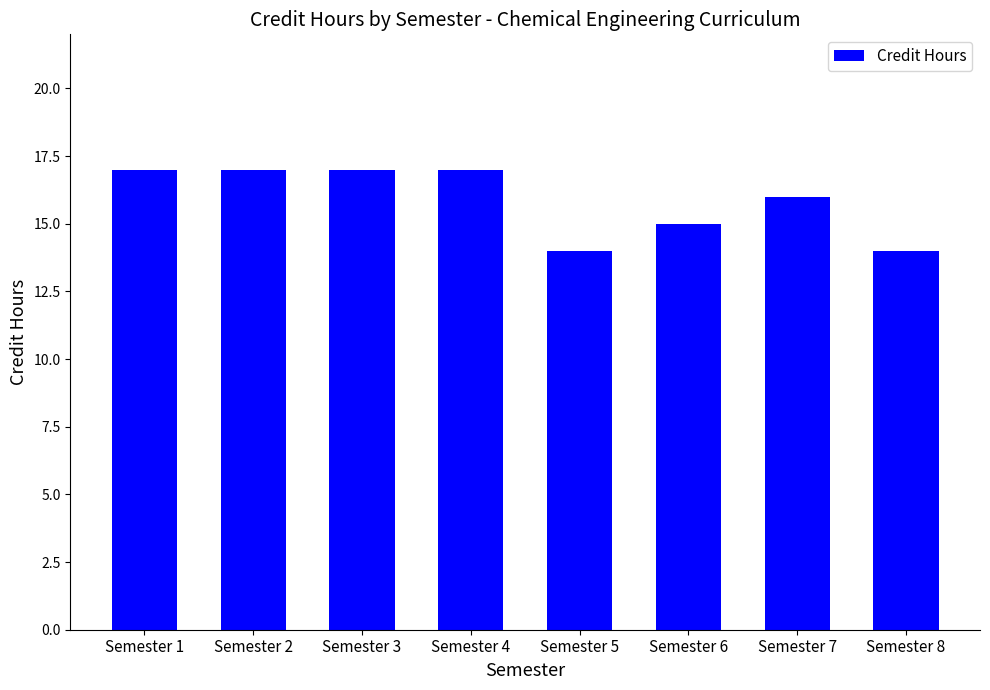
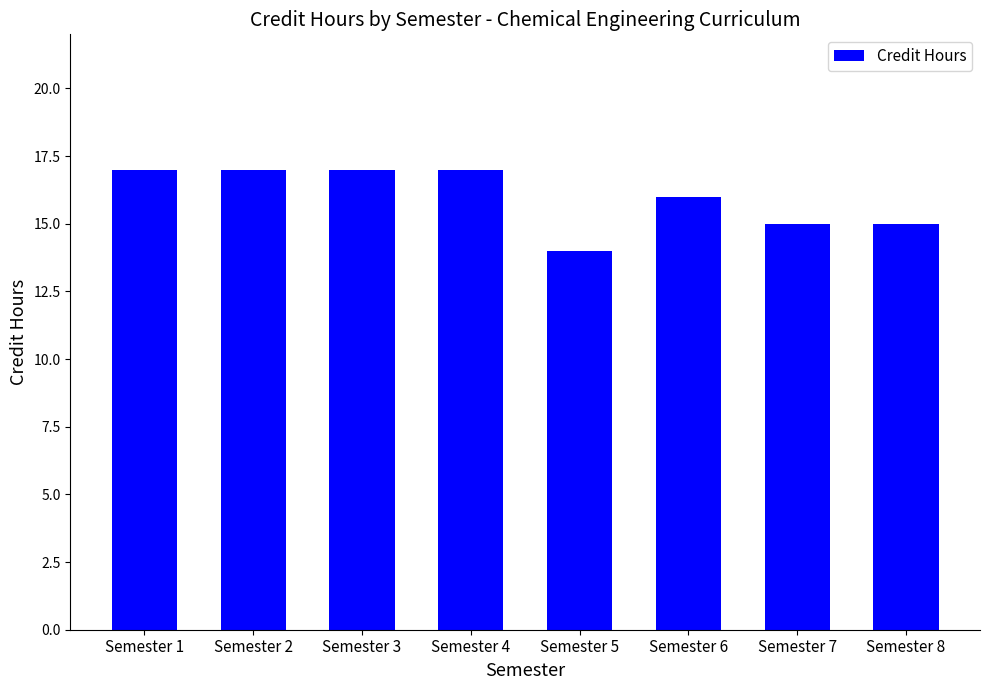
  {
    "Semester 1": 17,
    "Semester 2": 17,
    "Semester 3": 17,
    "Semester 4": 17,
    "Semester 5": 14,
-   "Semester 6": 15,
-   "Semester 7": 16,
-   "Semester 8": 14
+   "Semester 6": 16,
+   "Semester 7": 15,
+   "Semester 8": 15
  }
